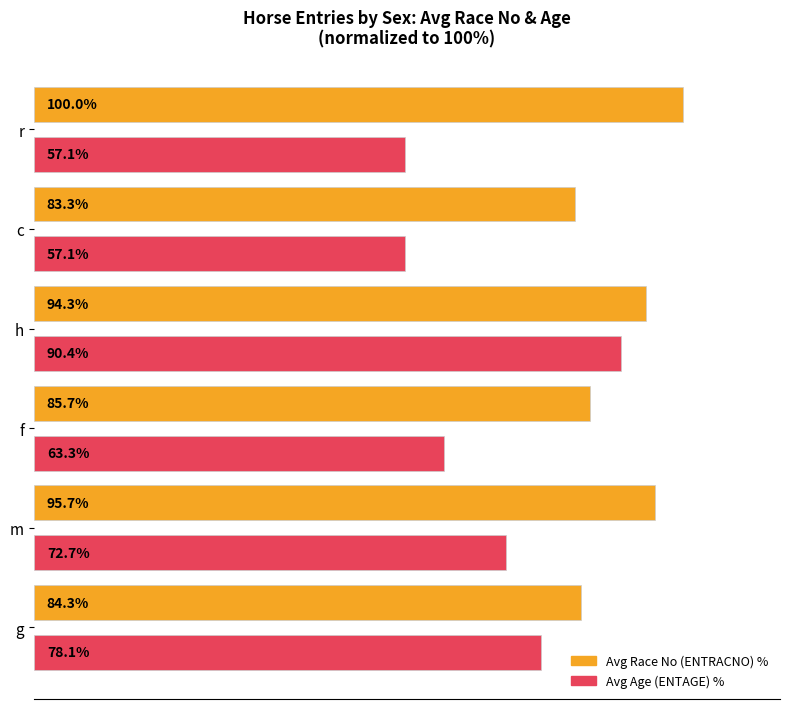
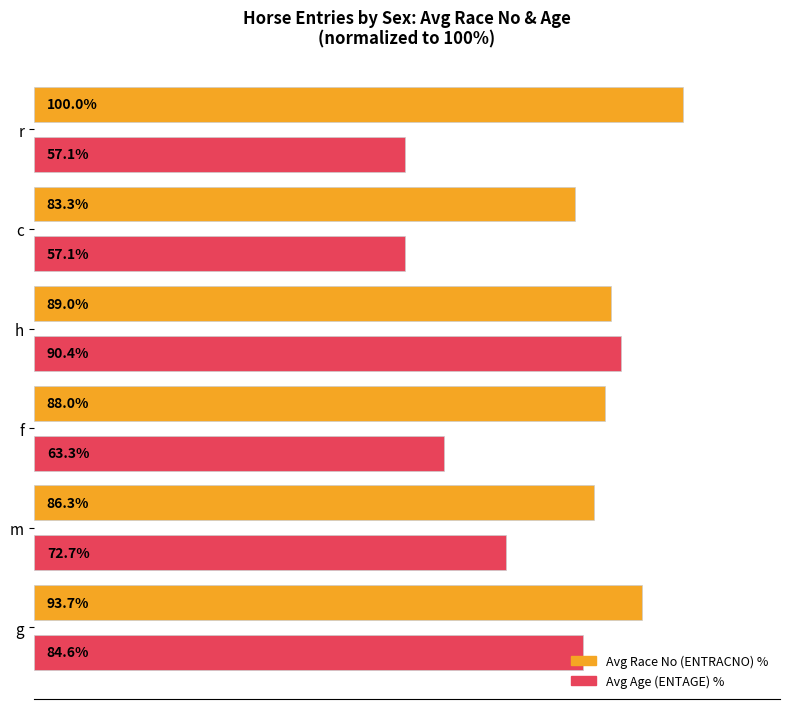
  {
    "Avg Race No (ENTRACNO) %": {
      "r": "100.0%",
      "c": "83.3%",
-     "h": "94.3%",
-     "f": "85.7%",
-     "m": "95.7%",
-     "g": "84.3%"
+     "h": "89.0%",
+     "f": "88.0%",
+     "m": "86.3%",
+     "g": "93.7%"
    },
    "Avg Age (ENTAGE) %": {
      "r": "57.1%",
      "c": "57.1%",
      "h": "90.4%",
      "f": "63.3%",
      "m": "72.7%",
-     "g": "78.1%"
+     "g": "84.6%"
    }
  }
